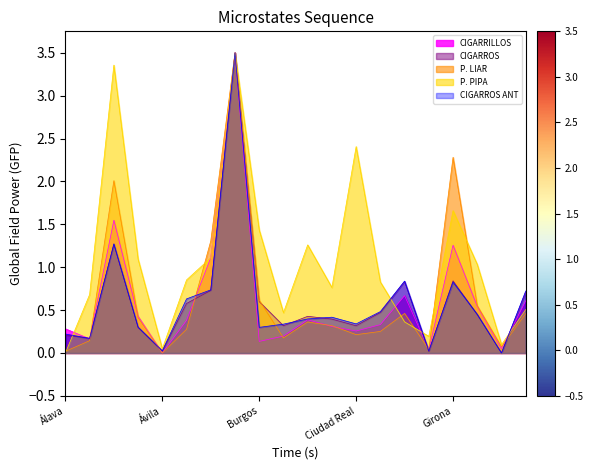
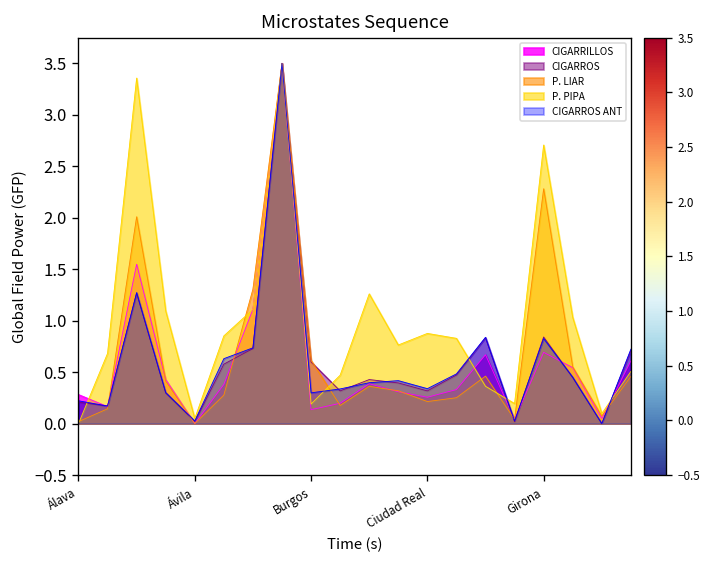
  {
    "CIGARRILLOS": {
      "Álava": 0.3,
      "Burgos": 0.1,
      "Ciudad Real": 0.3,
-     "Girona": 1.3
+     "Girona": 0.7
    },
    "P. LIAR": {
      "Ciudad Real": 0.2,
      "Girona": 2.3
    },
    "P. PIPA": {
-     "Burgos": 1.4,
-     "Ciudad Real": 2.4,
-     "Girona": 1.7
+     "Burgos": 0.2,
+     "Ciudad Real": 0.9,
+     "Girona": 2.7
    },
    "CIGARROS ANT": {
      "Burgos": 0.3
    }
  }
